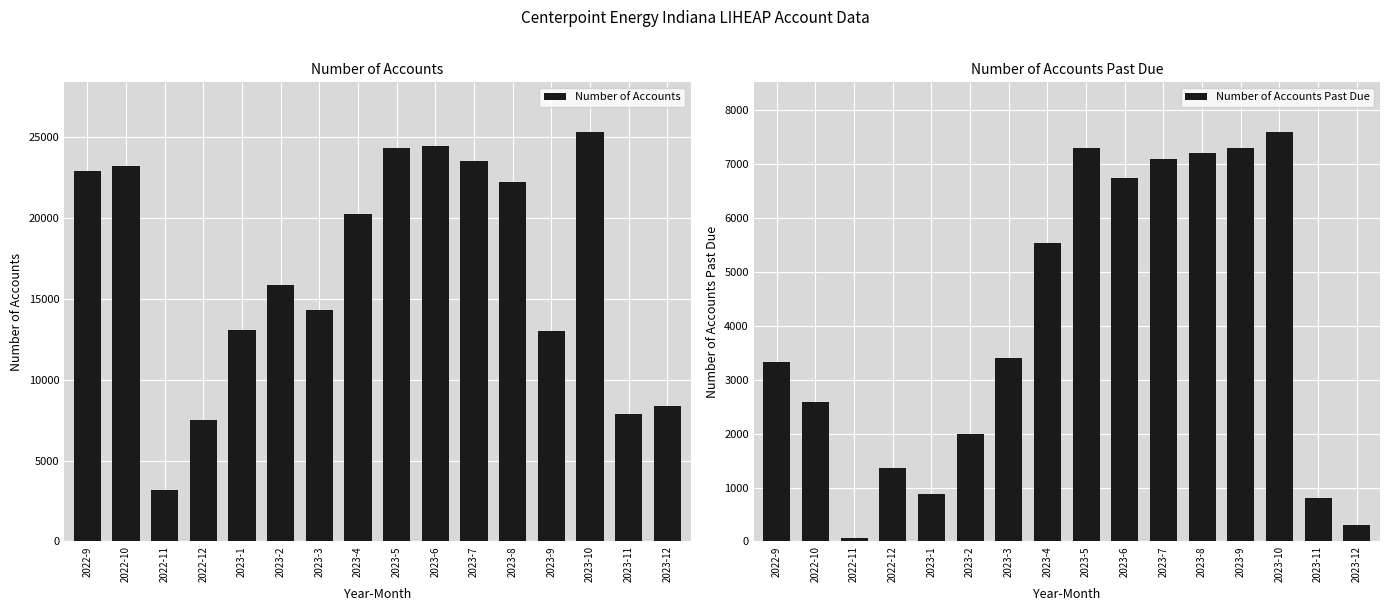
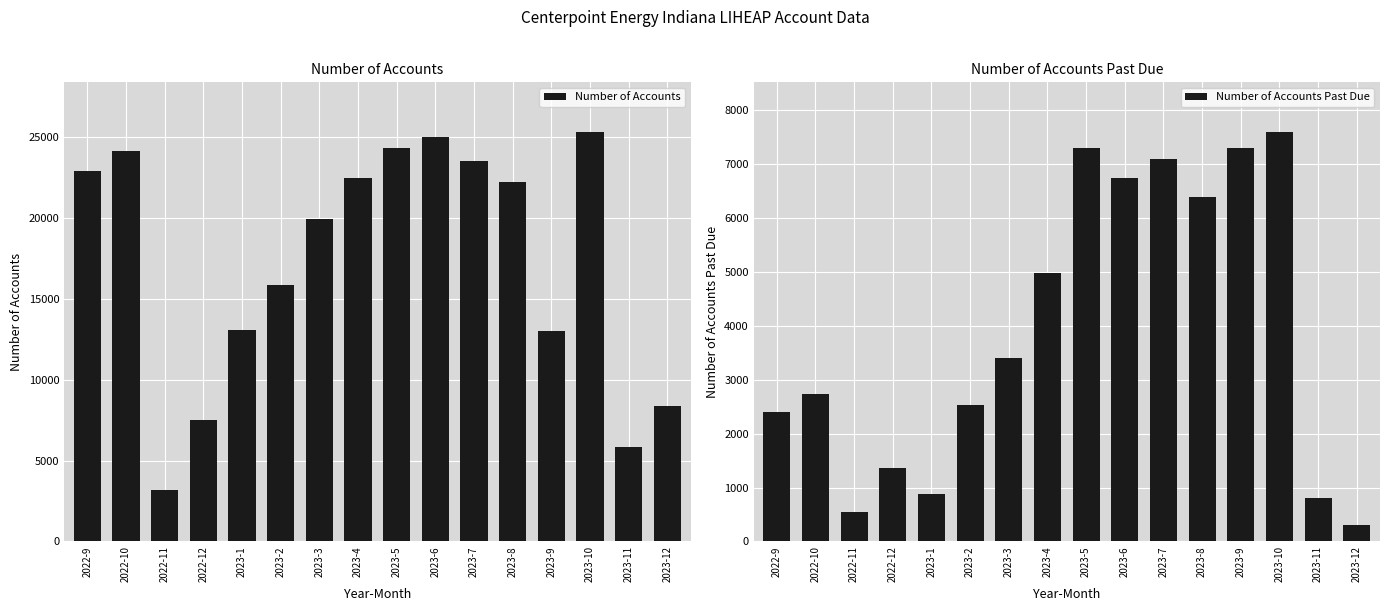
  {
    "Number of Accounts": {
      "2022-9": 22900,
-     "2022-10": 23200,
+     "2022-10": 24100,
      "2022-11": 3200,
      "2022-12": 7500,
      "2023-1": 13100,
      "2023-2": 15900,
-     "2023-3": 14300,
-     "2023-4": 20300,
+     "2023-3": 19900,
+     "2023-4": 22400,
      "2023-5": 24300,
-     "2023-6": 24400,
+     "2023-6": 25000,
      "2023-7": 23500,
      "2023-8": 22200,
      "2023-9": 13000,
      "2023-10": 25300,
-     "2023-11": 7900,
+     "2023-11": 5900,
      "2023-12": 8300
    },
    "Number of Accounts Past Due": {
-     "2022-9": 3300,
-     "2022-10": 2600,
-     "2022-11": 100,
+     "2022-9": 2400,
+     "2022-10": 2700,
+     "2022-11": 600,
      "2022-12": 1400,
      "2023-1": 900,
-     "2023-2": 2000,
+     "2023-2": 2500,
      "2023-3": 3400,
-     "2023-4": 5500,
+     "2023-4": 5000,
      "2023-5": 7300,
      "2023-6": 6800,
      "2023-7": 7100,
-     "2023-8": 7200,
+     "2023-8": 6400,
      "2023-9": 7300,
      "2023-10": 7600,
      "2023-11": 800,
      "2023-12": 300
    }
  }
